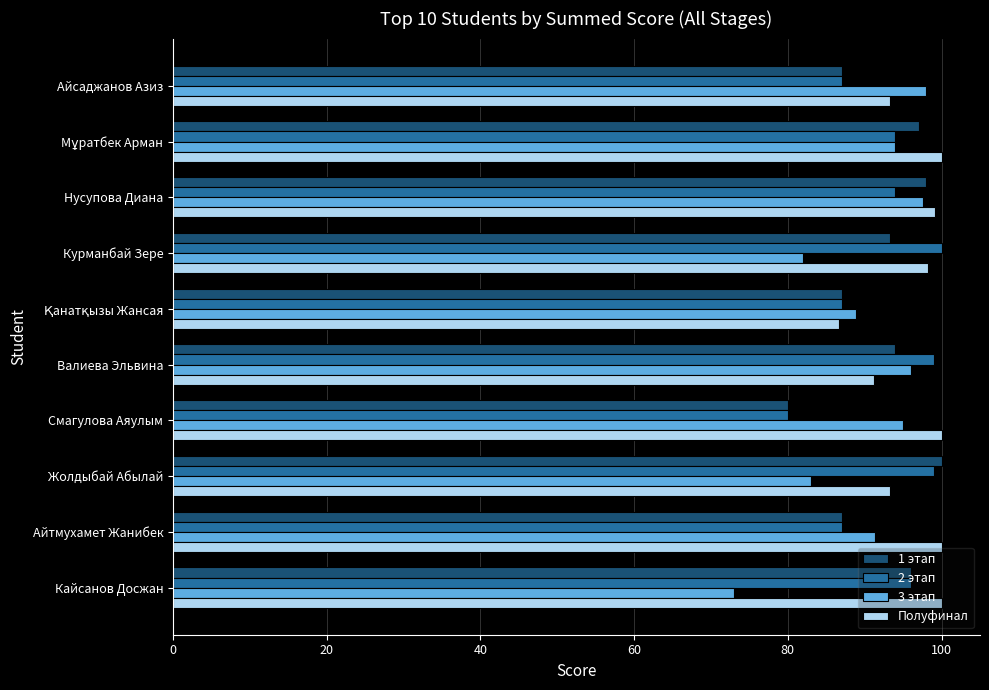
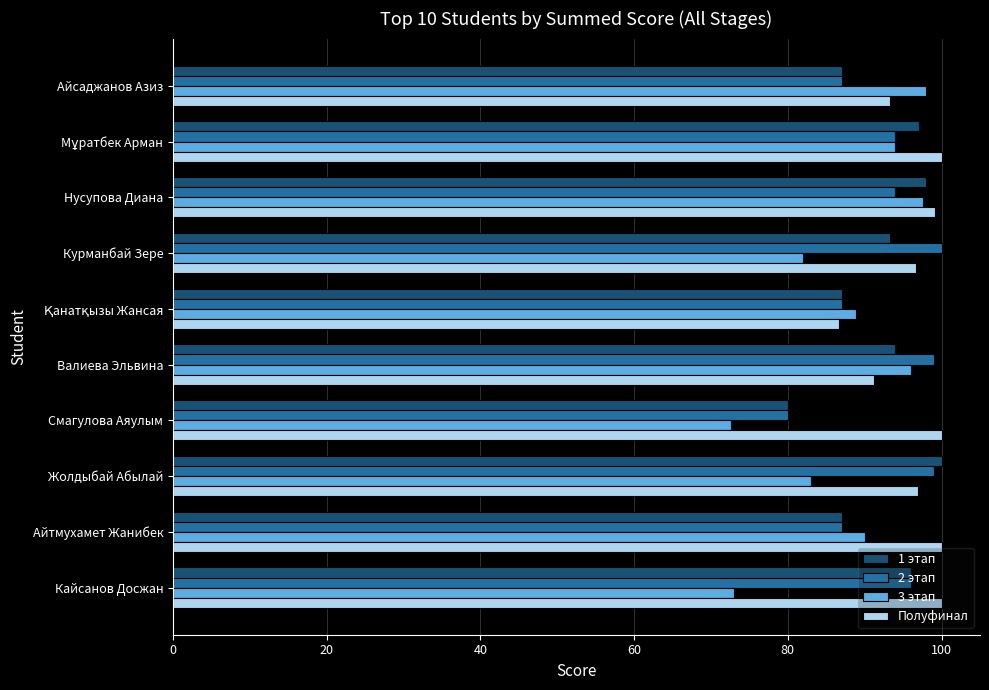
  {
    "3 этап": {
      "Айсаджанов Азиз": 98,
      "Мұратбек Арман": 94,
      "Нусупова Диана": 98,
      "Курманбай Зере": 82,
      "Қанатқызы Жансая": 89,
      "Валиева Эльвина": 96,
-     "Смагулова Аяулым": 95,
+     "Смагулова Аяулым": 73,
      "Жолдыбай Абылай": 83,
-     "Айтмухамет Жанибек": 91,
+     "Айтмухамет Жанибек": 90,
      "Кайсанов Досжан": 73
    },
    "Полуфинал": {
      "Айсаджанов Азиз": 93,
      "Мұратбек Арман": 100,
      "Нусупова Диана": 99,
-     "Курманбай Зере": 98,
+     "Курманбай Зере": 97,
      "Қанатқызы Жансая": 87,
      "Валиева Эльвина": 91,
      "Смагулова Аяулым": 100,
-     "Жолдыбай Абылай": 93,
+     "Жолдыбай Абылай": 97,
      "Айтмухамет Жанибек": 100
    }
  }
